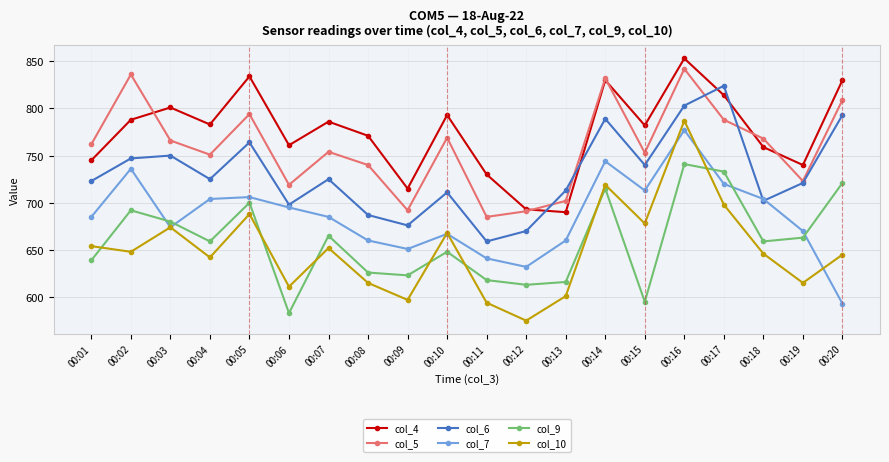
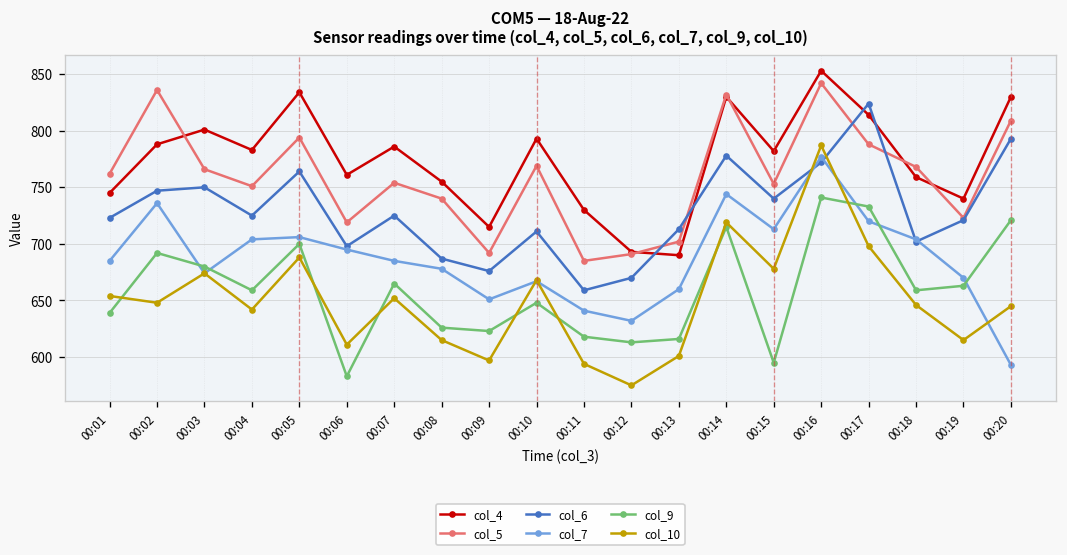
  {
    "col_4": {
      "00:01": 750,
      "00:02": 790,
      "00:03": 800,
      "00:04": 780,
      "00:05": 830,
      "00:06": 760,
      "00:07": 790,
-     "00:08": 770,
+     "00:08": 760,
      "00:09": 720,
      "00:10": 790,
      "00:11": 730,
      "00:13": 690,
      "00:15": 780,
      "00:16": 850,
      "00:17": 810,
      "00:18": 760,
      "00:19": 740,
      "00:20": 830
    },
    "col_5": {
      "00:01": 760,
      "00:02": 840,
      "00:03": 770,
      "00:04": 750,
      "00:05": 790,
      "00:06": 720,
      "00:07": 750,
      "00:08": 740,
      "00:09": 690,
      "00:10": 770,
      "00:11": 690,
      "00:13": 700,
      "00:15": 750,
      "00:16": 840,
      "00:17": 790,
      "00:18": 770,
      "00:20": 810
    },
    "col_6": {
      "00:01": 720,
      "00:02": 750,
      "00:03": 750,
      "00:04": 730,
      "00:05": 760,
      "00:06": 700,
      "00:07": 730,
      "00:08": 690,
      "00:09": 680,
      "00:10": 710,
      "00:11": 660,
      "00:12": 670,
      "00:13": 710,
-     "00:14": 790,
+     "00:14": 780,
      "00:15": 740,
-     "00:16": 800,
+     "00:16": 770,
      "00:17": 820,
      "00:20": 790
    },
    "col_7": {
      "00:01": 690,
      "00:02": 740,
      "00:04": 700,
      "00:05": 710,
      "00:06": 700,
      "00:07": 690,
-     "00:08": 660,
+     "00:08": 680,
      "00:09": 650,
      "00:11": 640,
      "00:12": 630,
      "00:13": 660,
      "00:14": 740,
      "00:15": 710,
      "00:16": 780,
      "00:17": 720,
      "00:19": 670,
      "00:20": 590
    },
    "col_9": {
      "00:01": 640,
      "00:02": 690,
      "00:03": 680,
      "00:04": 660,
      "00:05": 700,
      "00:06": 580,
      "00:07": 670,
      "00:08": 630,
      "00:09": 620,
      "00:10": 650,
      "00:11": 620,
      "00:12": 610,
      "00:13": 620,
      "00:14": 720,
      "00:15": 600,
      "00:16": 740,
      "00:17": 730,
      "00:18": 660,
      "00:19": 660,
      "00:20": 720
    },
    "col_10": {
      "00:01": 650,
      "00:02": 650,
      "00:04": 640,
      "00:05": 690,
      "00:06": 610,
      "00:07": 650,
      "00:08": 620,
      "00:09": 600,
      "00:11": 590,
      "00:12": 580,
      "00:13": 600,
      "00:14": 720,
      "00:15": 680,
      "00:16": 790,
      "00:17": 700,
      "00:18": 650,
      "00:19": 620,
      "00:20": 650
    }
  }
